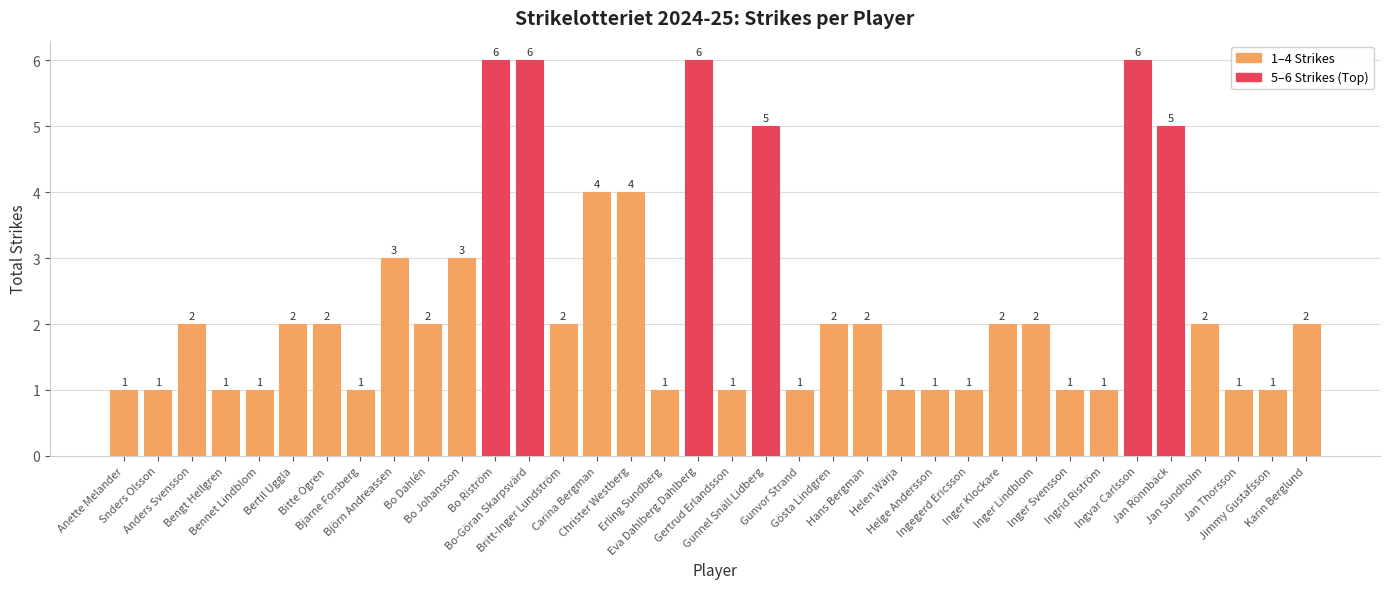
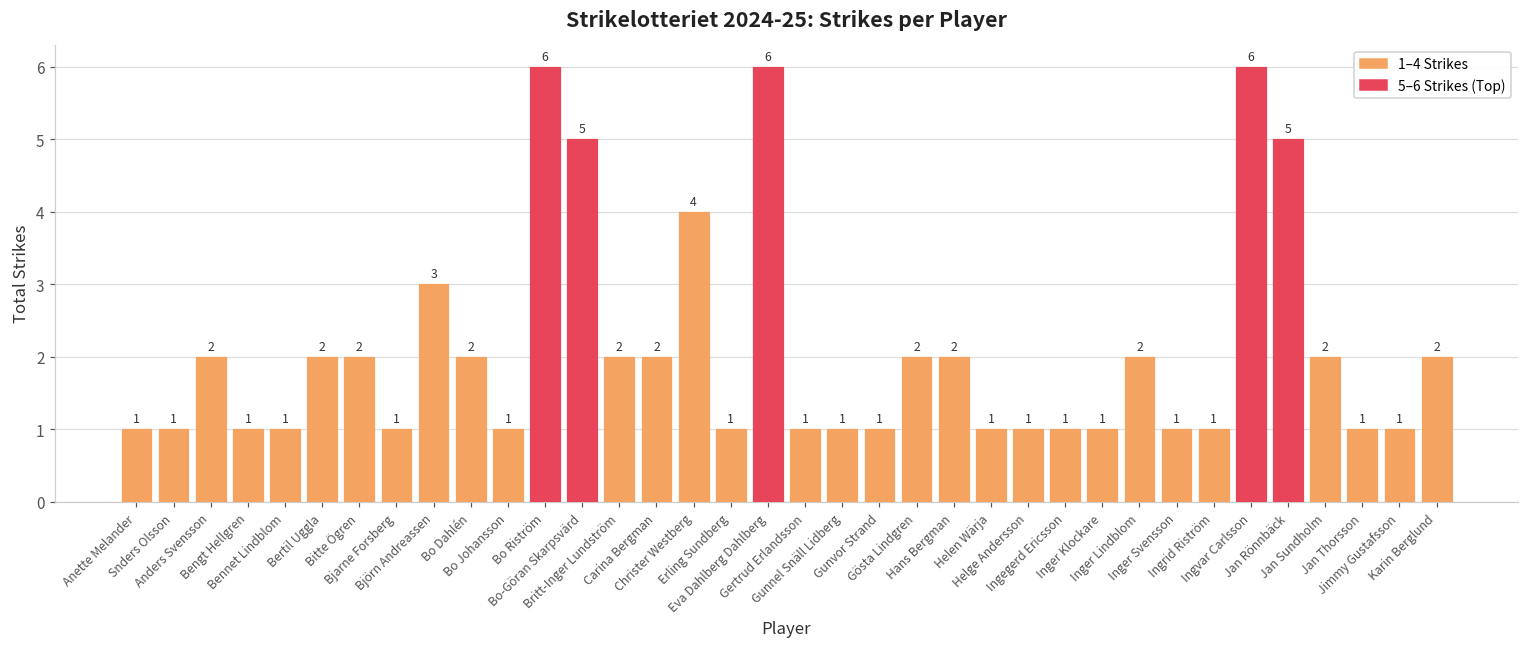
  {
    "Anette Melander": 1,
    "Snders Olsson": 1,
    "Anders Svensson": 2,
    "Bengt Hellgren": 1,
    "Bennet Lindblom": 1,
    "Bertil Uggla": 2,
    "Bitte Ögren": 2,
    "Bjarne Forsberg": 1,
    "Björn Andreassen": 3,
    "Bo Dahlén": 2,
-   "Bo Johansson": 3,
+   "Bo Johansson": 1,
    "Bo Riström": 6,
-   "Bo-Göran Skarpsvärd": 6,
+   "Bo-Göran Skarpsvärd": 5,
    "Britt-Inger Lundström": 2,
-   "Carina Bergman": 4,
+   "Carina Bergman": 2,
    "Christer Westberg": 4,
    "Erling Sundberg": 1,
    "Eva Dahlberg Dahlberg": 6,
    "Gertrud Erlandsson": 1,
-   "Gunnel Snäll Lidberg": 5,
+   "Gunnel Snäll Lidberg": 1,
    "Gunvor Strand": 1,
    "Gösta Lindgren": 2,
    "Hans Bergman": 2,
    "Helen Wärja": 1,
    "Helge Andersson": 1,
    "Ingegerd Ericsson": 1,
-   "Inger Klockare": 2,
+   "Inger Klockare": 1,
    "Inger Lindblom": 2,
    "Inger Svensson": 1,
    "Ingrid Riström": 1,
    "Ingvar Carlsson": 6,
    "Jan Rönnbäck": 5,
    "Jan Sundholm": 2,
    "Jan Thorsson": 1,
    "Jimmy Gustafsson": 1,
    "Karin Berglund": 2
  }
